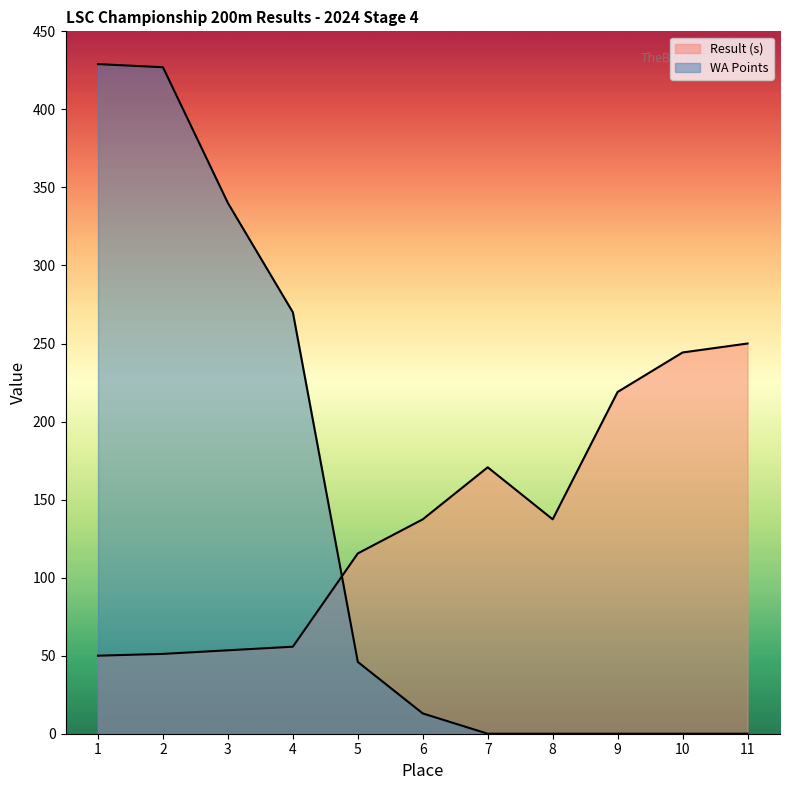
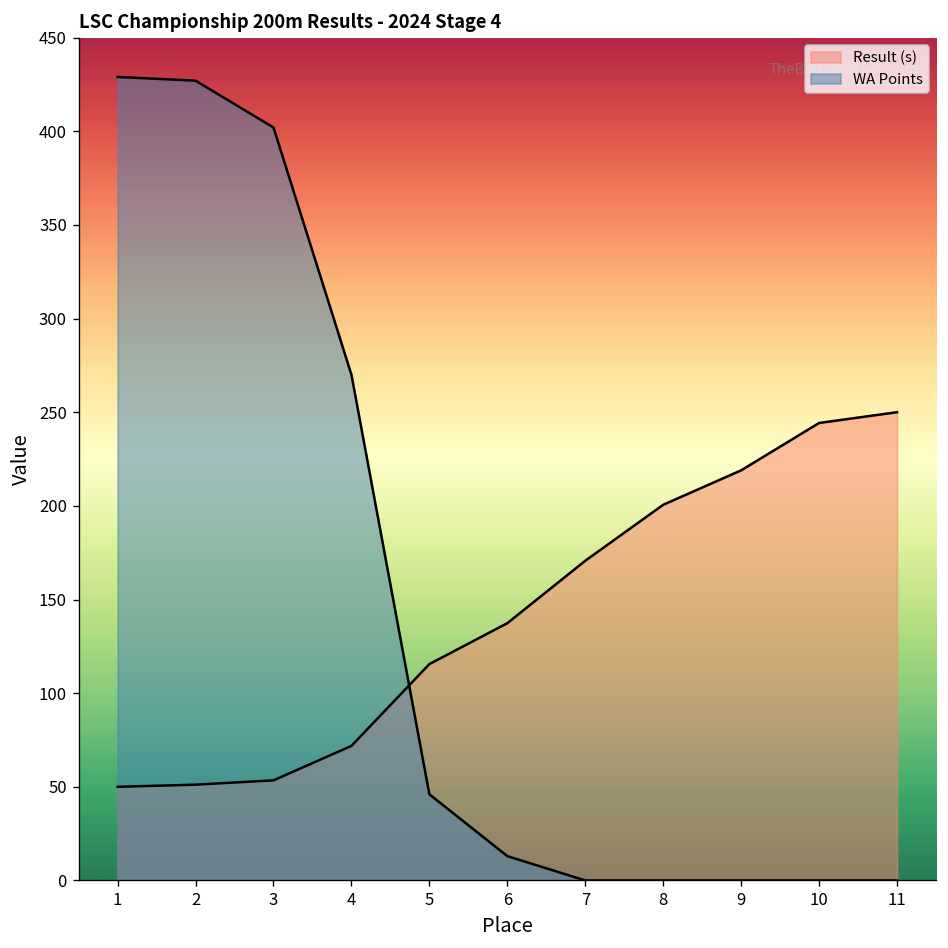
  {
    "Result (s)": {
      "1": 50,
      "2": 51,
      "3": 53,
-     "4": 56,
+     "4": 72,
      "5": 116,
      "6": 137,
      "7": 171,
-     "8": 137,
+     "8": 201,
      "9": 219,
      "10": 244,
      "11": 250
    },
    "WA Points": {
      "1": 429,
      "2": 427,
-     "3": 340,
+     "3": 402,
      "4": 270,
      "5": 46,
      "6": 13,
      "7": 0,
      "8": 0,
      "9": 0,
      "10": 0,
      "11": 0
    }
  }
